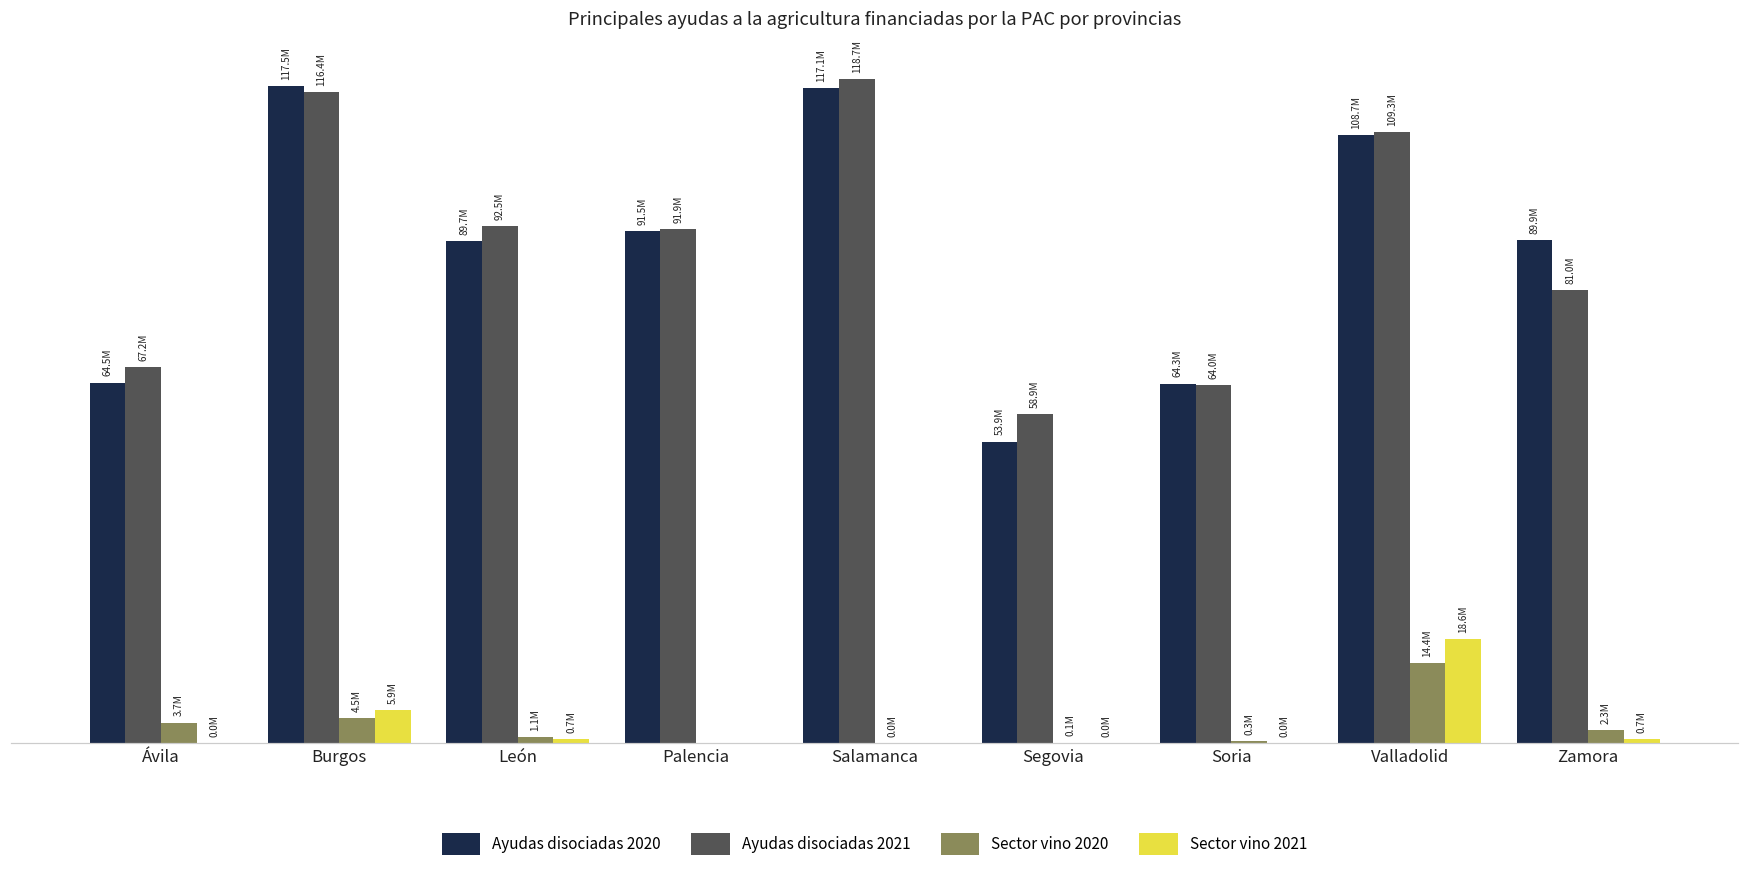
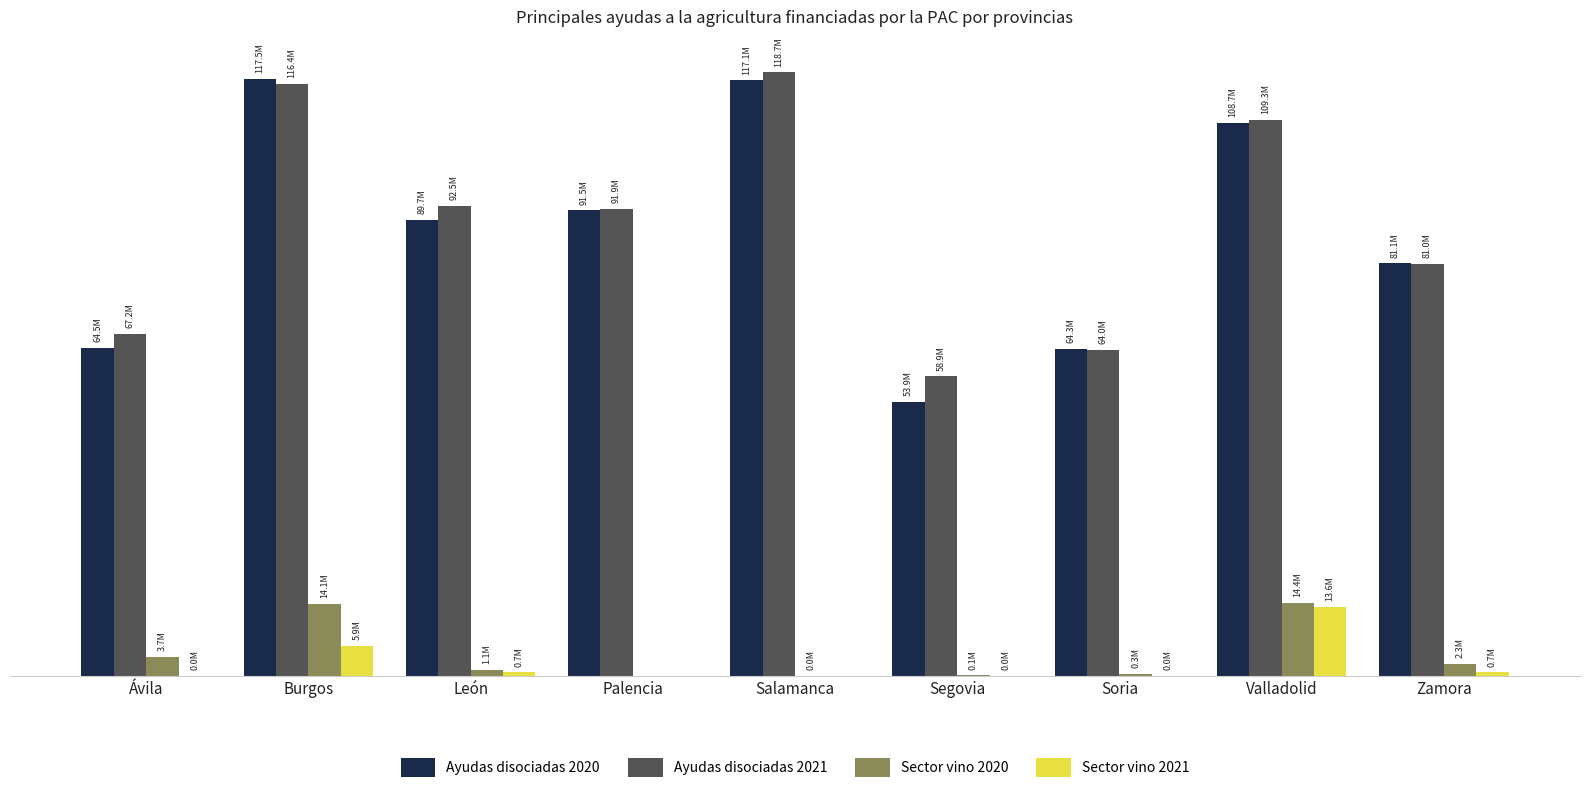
  {
    "Ayudas disociadas 2020": {
      "Ávila": "64.5M",
      "Burgos": "117.5M",
      "León": "89.7M",
      "Palencia": "91.5M",
      "Salamanca": "117.1M",
      "Segovia": "53.9M",
      "Soria": "64.3M",
      "Valladolid": "108.7M",
-     "Zamora": "89.9M"
+     "Zamora": "81.1M"
    },
    "Ayudas disociadas 2021": {
      "Ávila": "67.2M",
      "Burgos": "116.4M",
      "León": "92.5M",
      "Palencia": "91.9M",
      "Salamanca": "118.7M",
      "Segovia": "58.9M",
      "Soria": "64.0M",
      "Valladolid": "109.3M",
      "Zamora": "81.0M"
    },
    "Sector vino 2020": {
      "Ávila": "3.7M",
-     "Burgos": "4.5M",
+     "Burgos": "14.1M",
      "León": "1.1M",
      "Segovia": "0.1M",
      "Soria": "0.3M",
      "Valladolid": "14.4M",
      "Zamora": "2.3M"
    },
    "Sector vino 2021": {
      "Burgos": "5.9M",
      "León": "0.7M",
-     "Valladolid": "18.6M",
+     "Valladolid": "13.6M",
      "Zamora": "0.7M"
    }
  }
